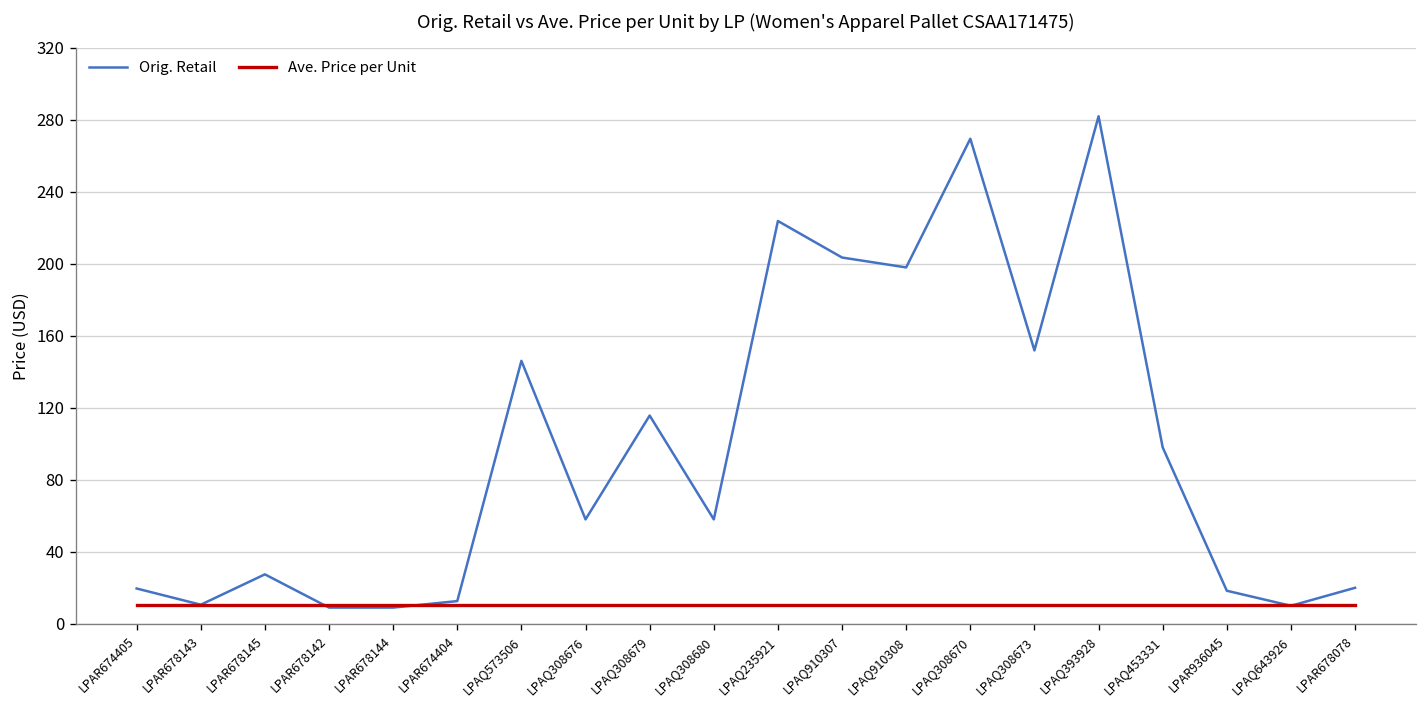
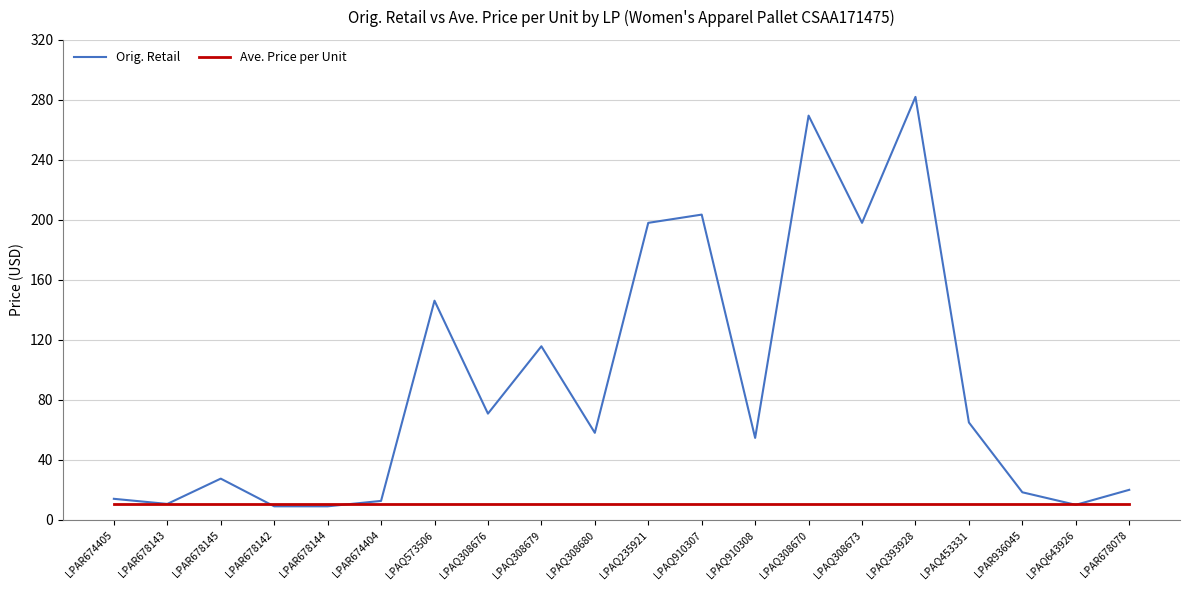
  {
    "Orig. Retail": {
-     "LPAR674405": 20,
+     "LPAR674405": 14,
      "LPAR678145": 27,
      "LPAR674404": 13,
      "LPAQ573506": 146,
-     "LPAQ308676": 58,
+     "LPAQ308676": 71,
      "LPAQ308679": 116,
      "LPAQ308680": 58,
-     "LPAQ235921": 224,
+     "LPAQ235921": 198,
      "LPAQ910307": 204,
-     "LPAQ910308": 198,
+     "LPAQ910308": 55,
      "LPAQ308670": 270,
-     "LPAQ308673": 152,
+     "LPAQ308673": 198,
      "LPAQ393928": 282,
-     "LPAQ453331": 98,
+     "LPAQ453331": 65,
      "LPAR936045": 18,
      "LPAR678078": 20
    },
    "Ave. Price per Unit": {
      "LPAR674405": 10,
      "LPAR678145": 10,
      "LPAR674404": 10,
      "LPAQ573506": 10,
      "LPAQ308676": 10,
      "LPAQ308679": 10,
      "LPAQ308680": 10,
      "LPAQ235921": 10,
      "LPAQ910307": 10,
      "LPAQ910308": 10,
      "LPAQ308670": 10,
      "LPAQ308673": 10,
      "LPAQ393928": 10,
      "LPAQ453331": 10,
      "LPAR936045": 10,
      "LPAR678078": 10
    }
  }
